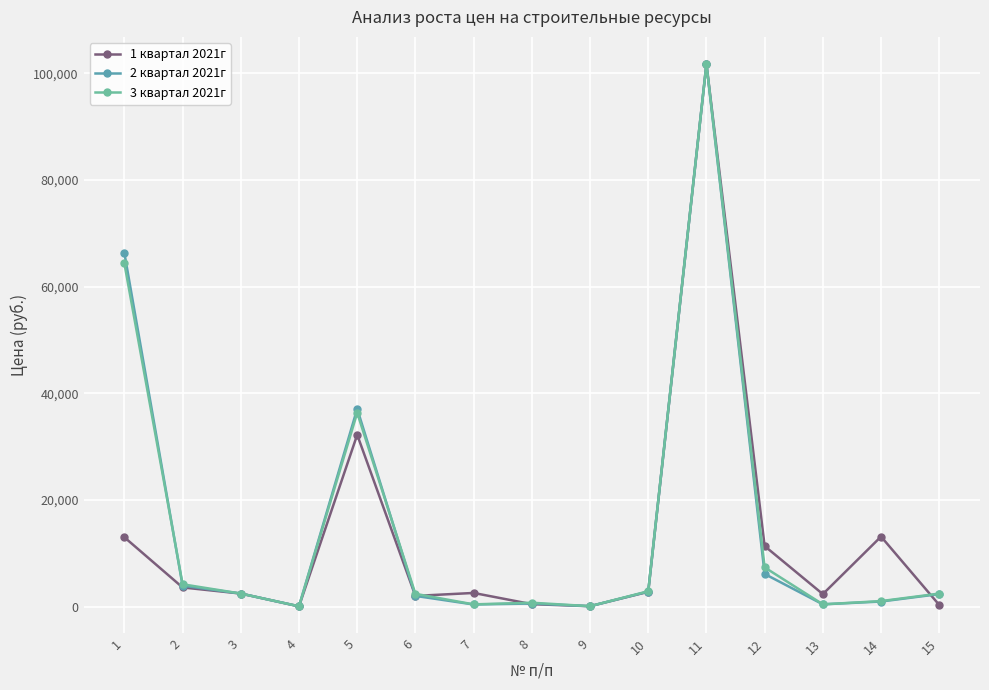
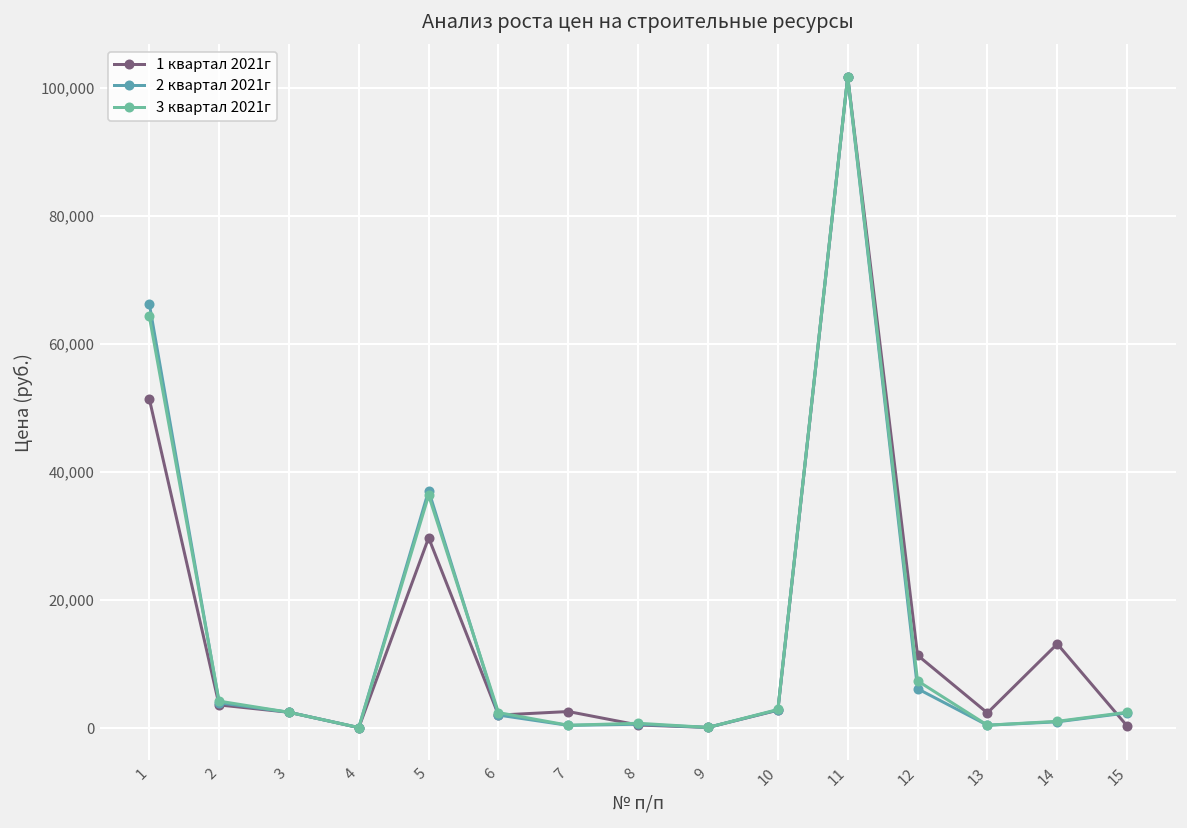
  {
    "1 квартал 2021г": {
-     "1": "13,000",
-     "5": "32,000",
+     "1": "51,000",
+     "5": "30,000",
      "7": "3,000",
      "12": "11,000",
      "13": "2,000",
      "14": "13,000",
      "15": "0"
    }
  }
